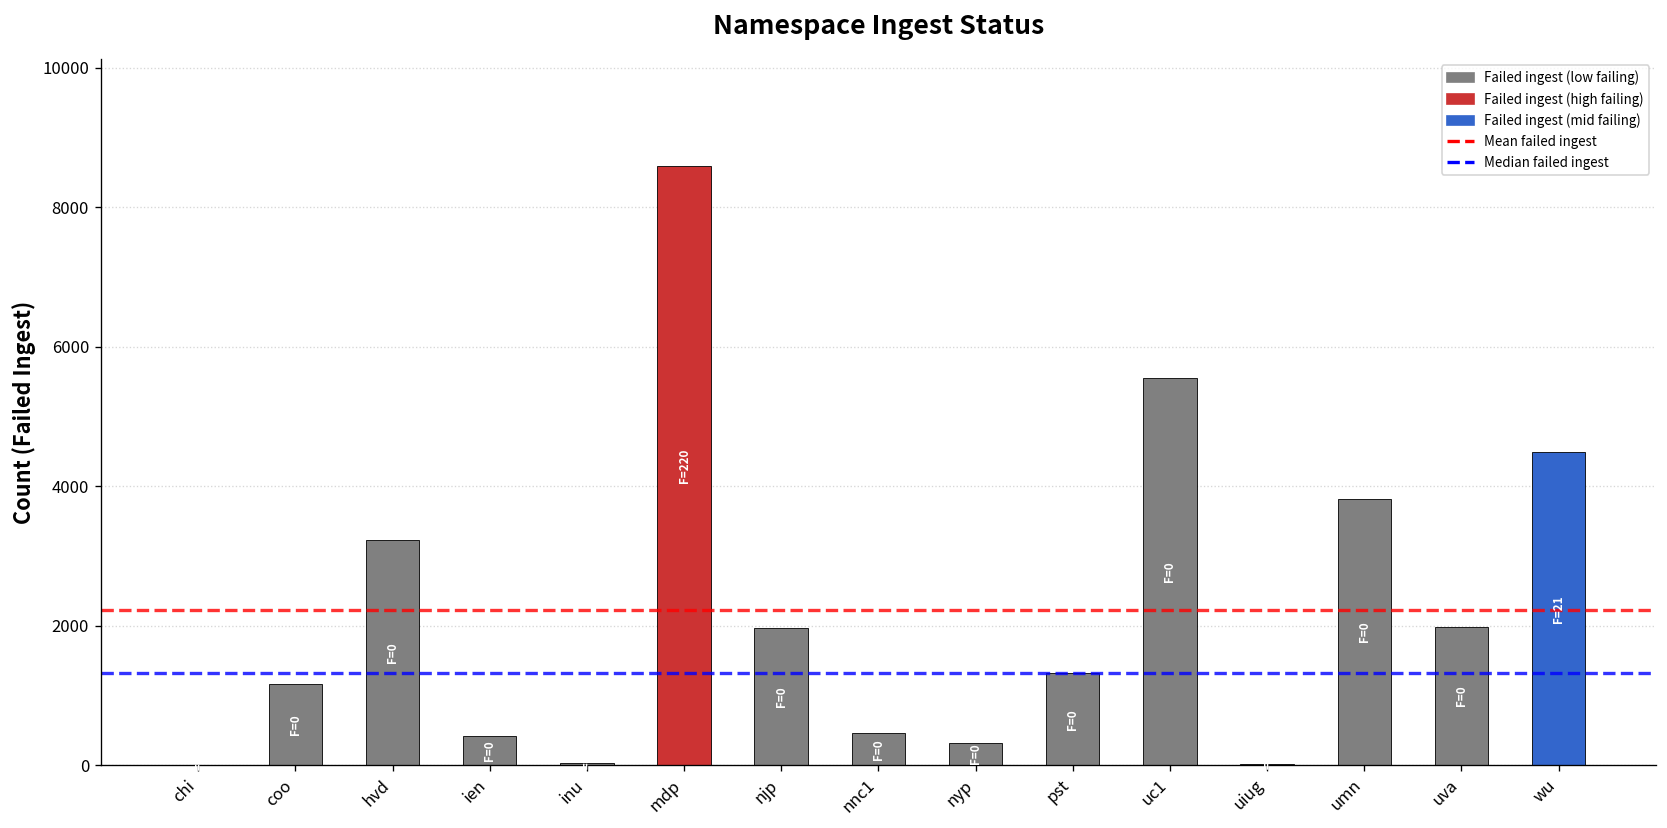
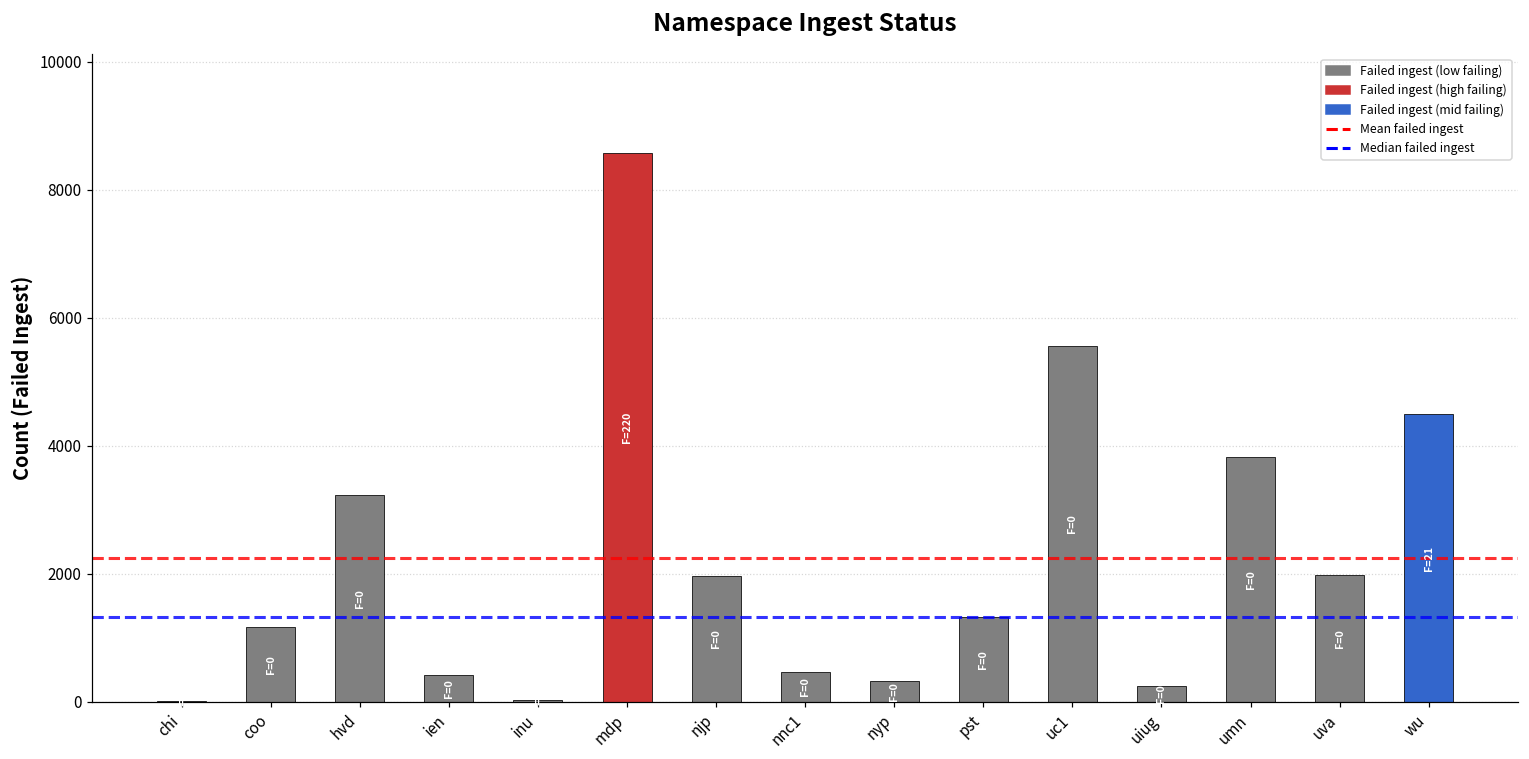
  {
-   "uiug": 0
+   "uiug": 200
  }
